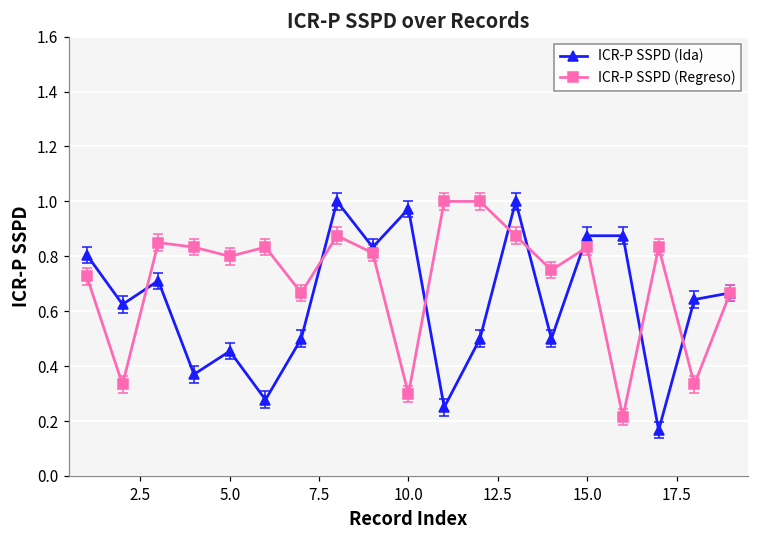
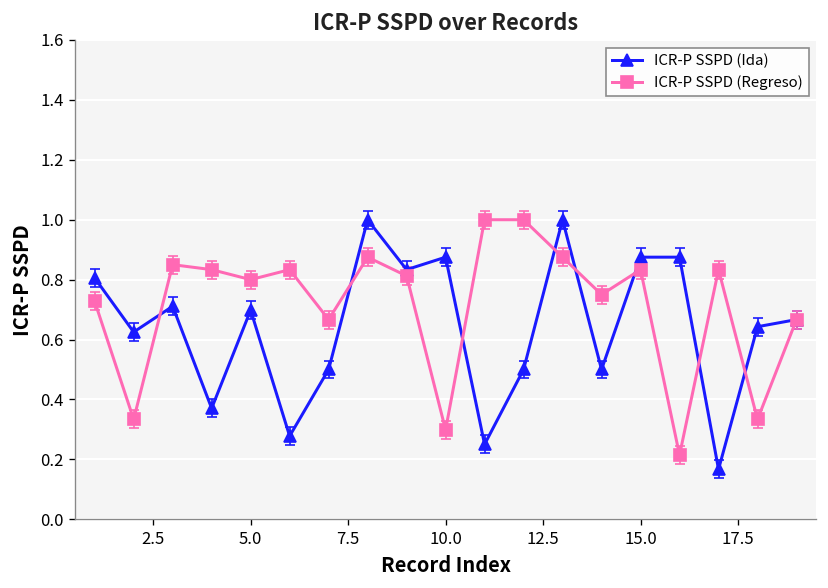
  {
    "ICR-P SSPD (Ida)": {
-     "5.0": 0.45,
-     "10.0": 0.97,
+     "5.0": 0.70,
+     "10.0": 0.88,
      "15.0": 0.88
    },
    "ICR-P SSPD (Regreso)": {
      "5.0": 0.80,
      "10.0": 0.30,
      "15.0": 0.83
    }
  }
